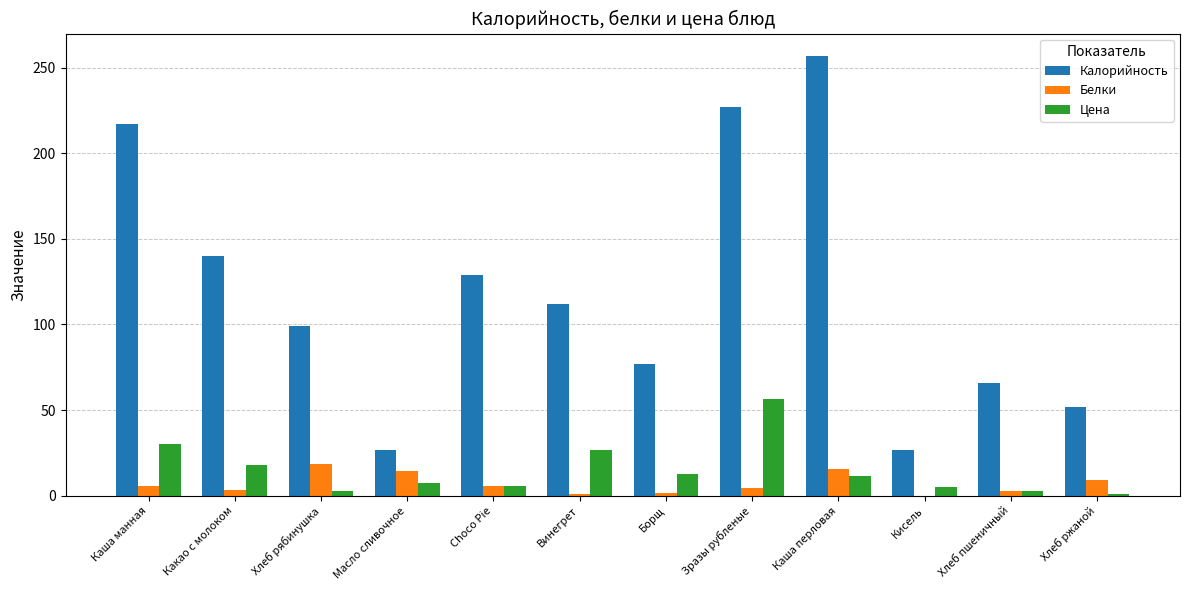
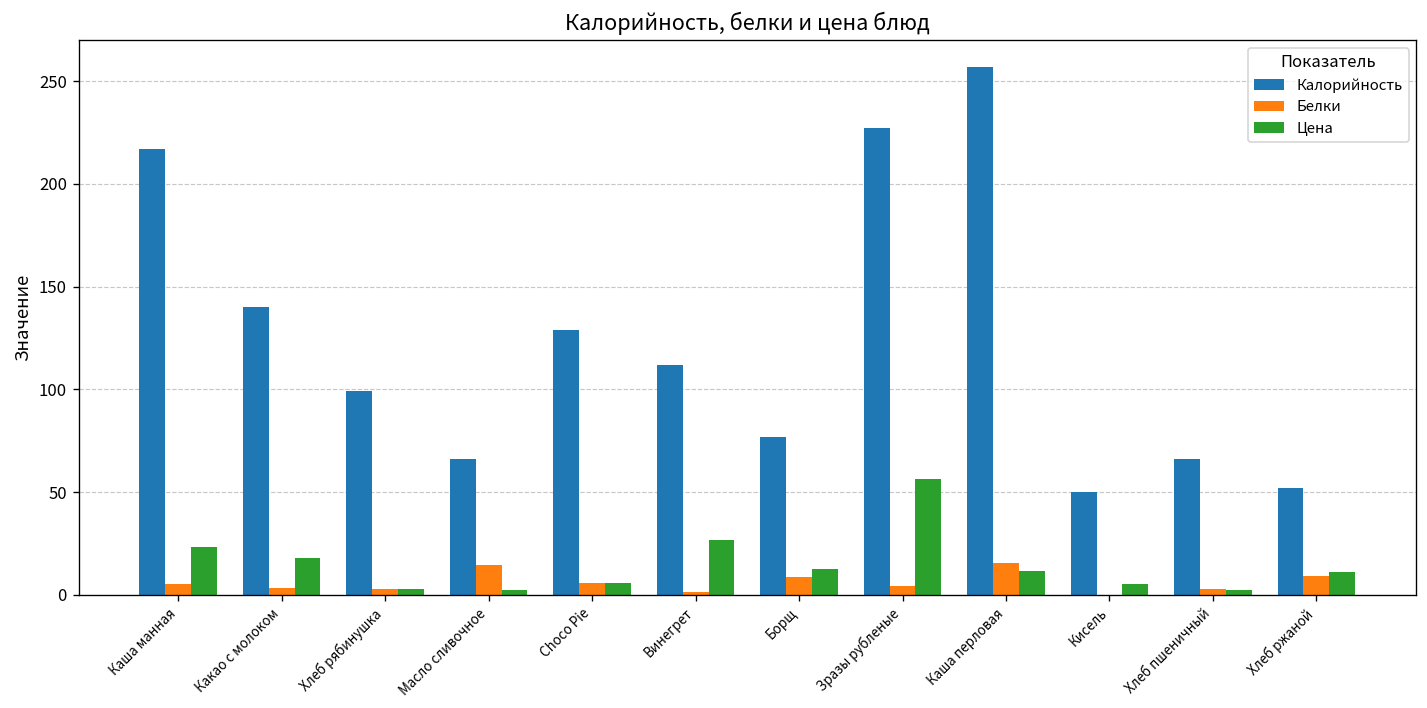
  {
    "Калорийность": {
      "Каша манная": 217,
      "Какао с молоком": 140,
      "Хлеб рябинушка": 99,
-     "Масло сливочное": 27,
+     "Масло сливочное": 66,
      "Choco Pie": 129,
      "Винегрет": 112,
      "Борщ": 77,
      "Зразы рубленые": 227,
      "Каша перловая": 257,
-     "Кисель": 27,
+     "Кисель": 50,
      "Хлеб пшеничный": 66,
      "Хлеб ржаной": 52
    },
    "Белки": {
      "Каша манная": 5,
      "Какао с молоком": 4,
-     "Хлеб рябинушка": 19,
+     "Хлеб рябинушка": 3,
      "Масло сливочное": 15,
      "Choco Pie": 6,
-     "Борщ": 1,
+     "Борщ": 9,
      "Зразы рубленые": 4,
      "Каша перловая": 15,
      "Хлеб пшеничный": 3,
      "Хлеб ржаной": 9
    },
    "Цена": {
-     "Каша манная": 30,
+     "Каша манная": 23,
      "Какао с молоком": 18,
      "Хлеб рябинушка": 3,
-     "Масло сливочное": 7,
+     "Масло сливочное": 3,
      "Choco Pie": 6,
      "Винегрет": 27,
      "Борщ": 13,
      "Зразы рубленые": 56,
      "Каша перловая": 12,
      "Кисель": 5,
      "Хлеб пшеничный": 3,
-     "Хлеб ржаной": 1
+     "Хлеб ржаной": 11
    }
  }
